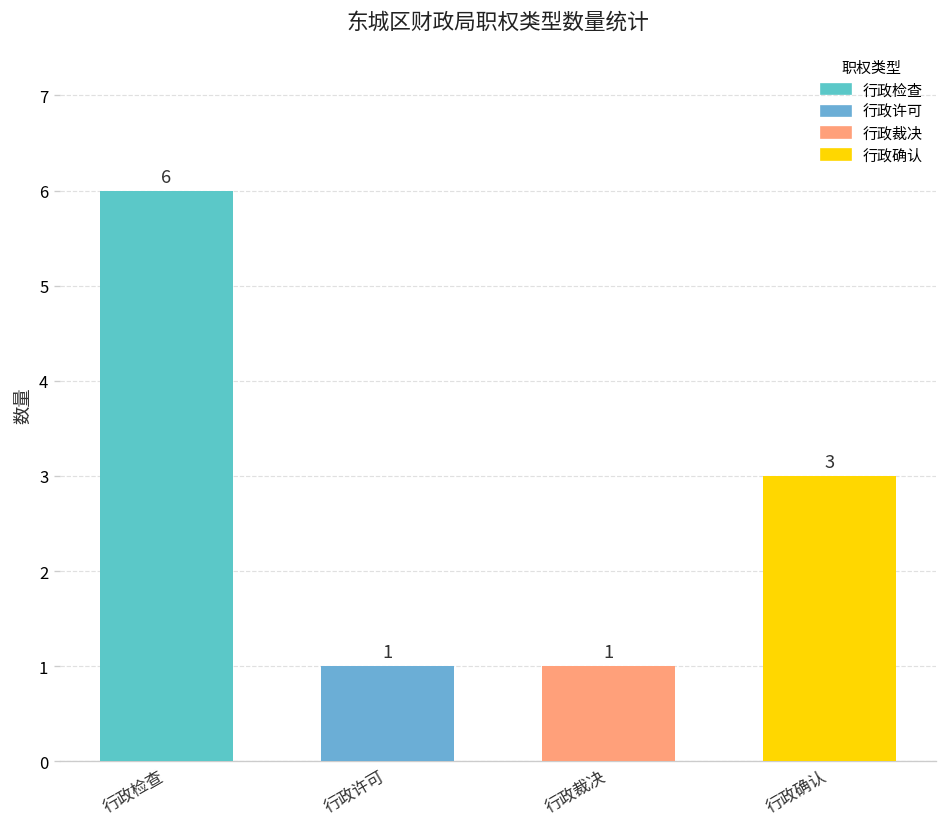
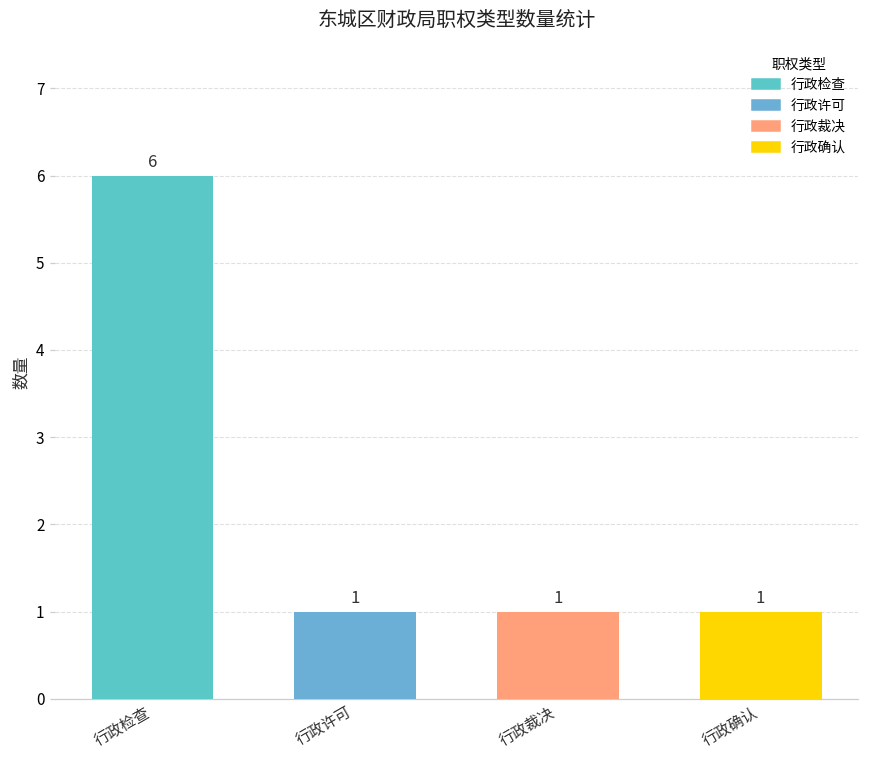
  {
    "行政检查": 6,
    "行政许可": 1,
    "行政裁决": 1,
-   "行政确认": 3
+   "行政确认": 1
  }
